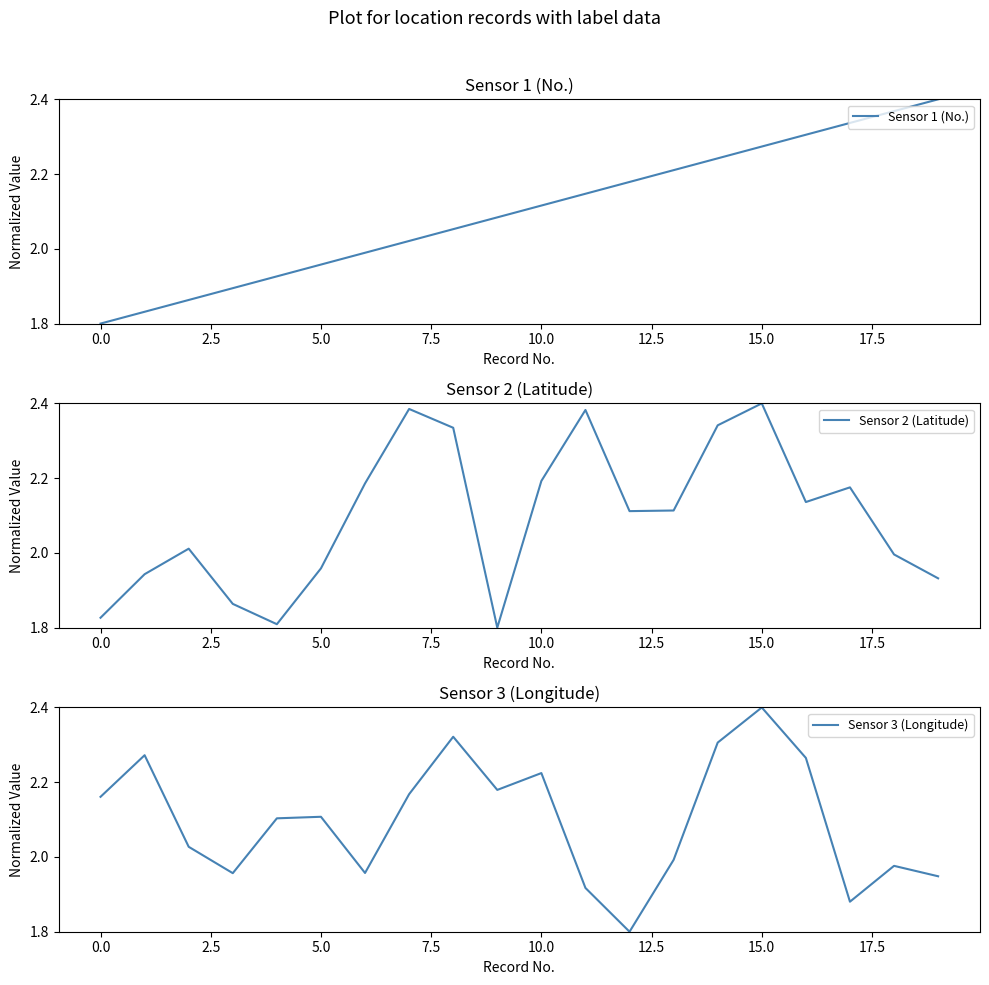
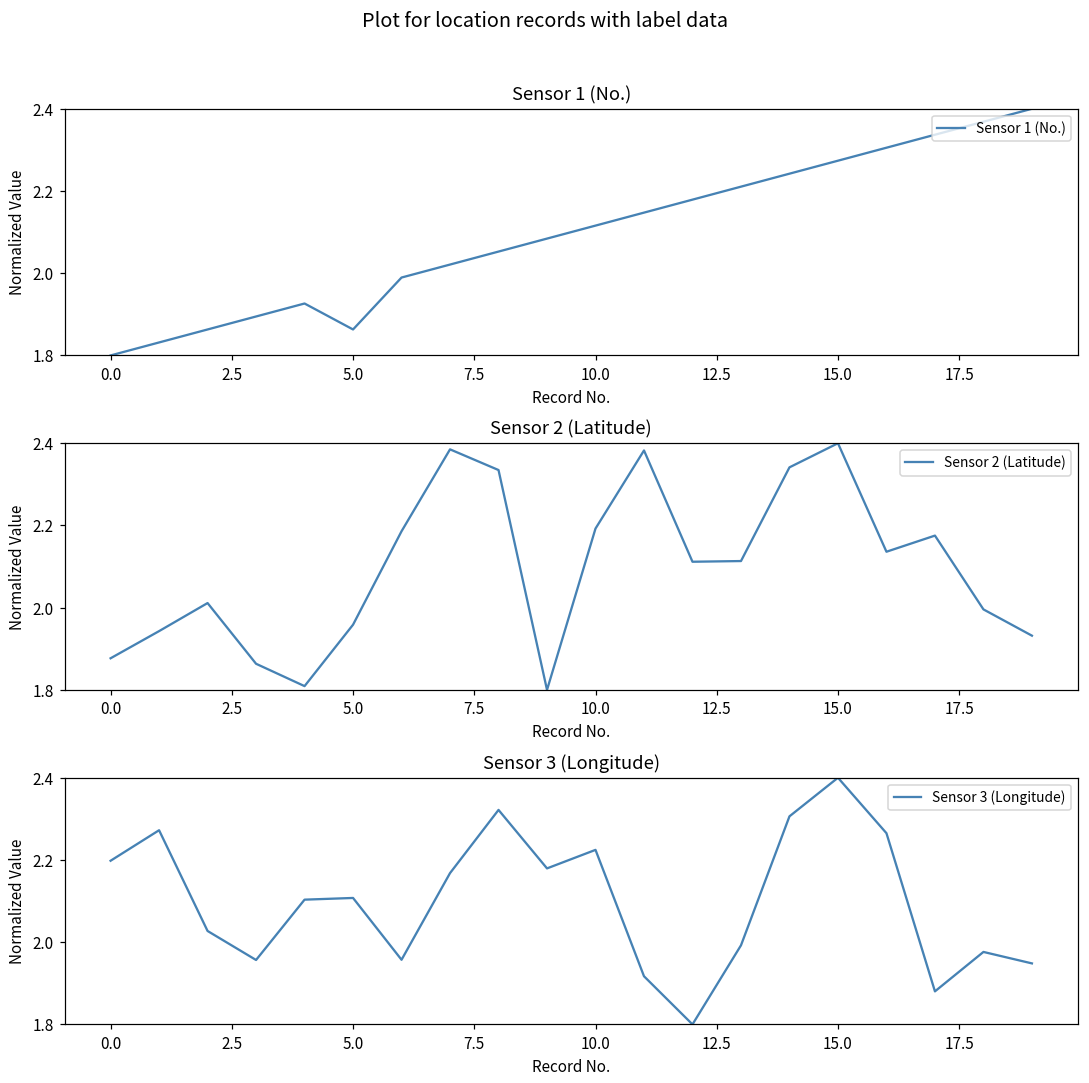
  {
    "Sensor 1 (No.)": {
      "0.0": 1.80,
-     "5.0": 1.96,
+     "5.0": 1.86,
      "10.0": 2.12,
      "15.0": 2.27
    },
    "Sensor 2 (Latitude)": {
-     "0.0": 1.83,
+     "0.0": 1.88,
      "5.0": 1.96,
      "10.0": 2.19,
      "15.0": 2.40
    },
    "Sensor 3 (Longitude)": {
-     "0.0": 2.16,
+     "0.0": 2.20,
      "5.0": 2.11,
      "10.0": 2.22,
      "15.0": 2.40
    }
  }
